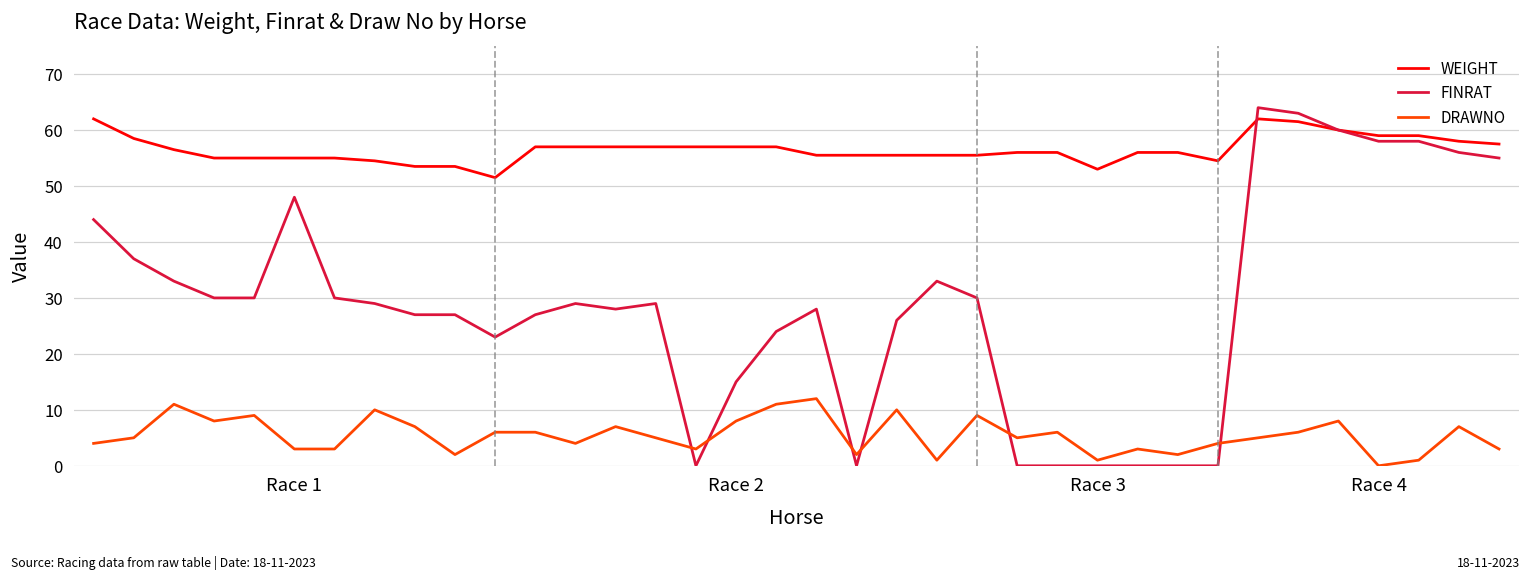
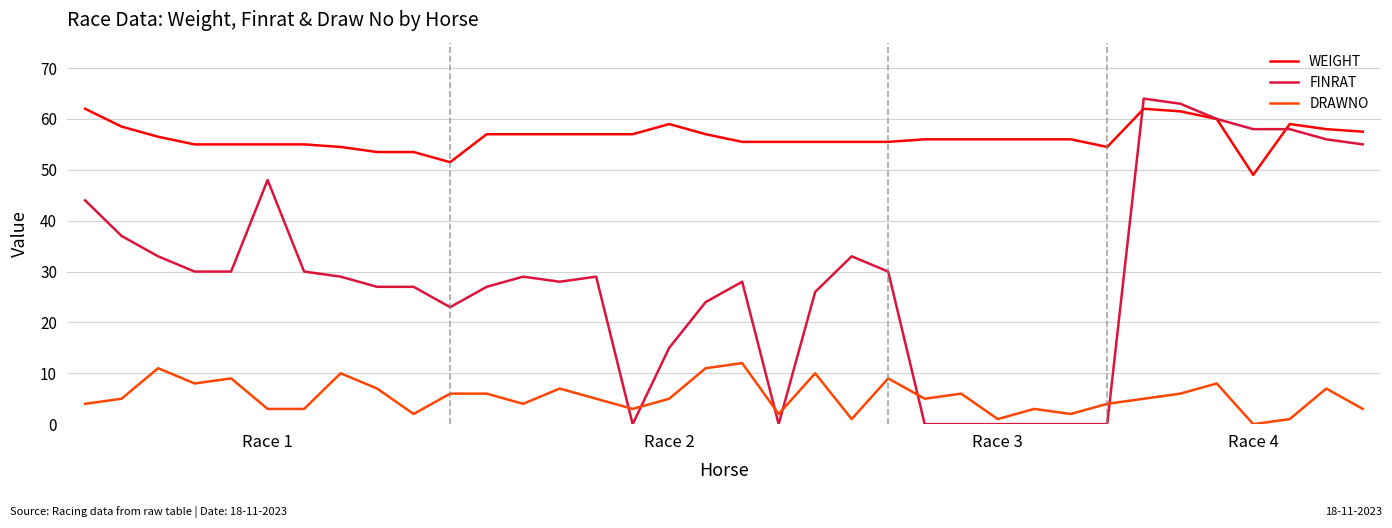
  {
    "WEIGHT": {
      "Race 1": 55,
-     "Race 2": 57,
-     "Race 3": 53,
-     "Race 4": 59
+     "Race 2": 59,
+     "Race 3": 56,
+     "Race 4": 49
    },
    "FINRAT": {
      "Race 1": 48,
      "Race 2": 15,
      "Race 3": 0,
      "Race 4": 58
    },
    "DRAWNO": {
      "Race 1": 3,
-     "Race 2": 8,
+     "Race 2": 5,
      "Race 3": 1,
      "Race 4": 0
    }
  }
